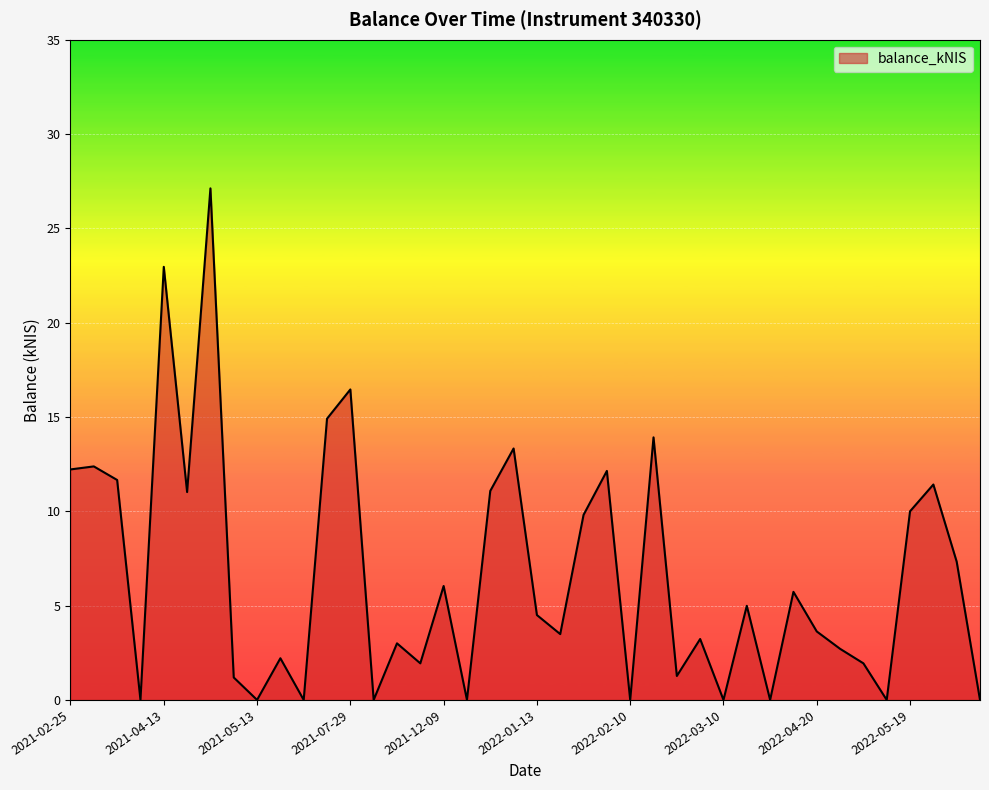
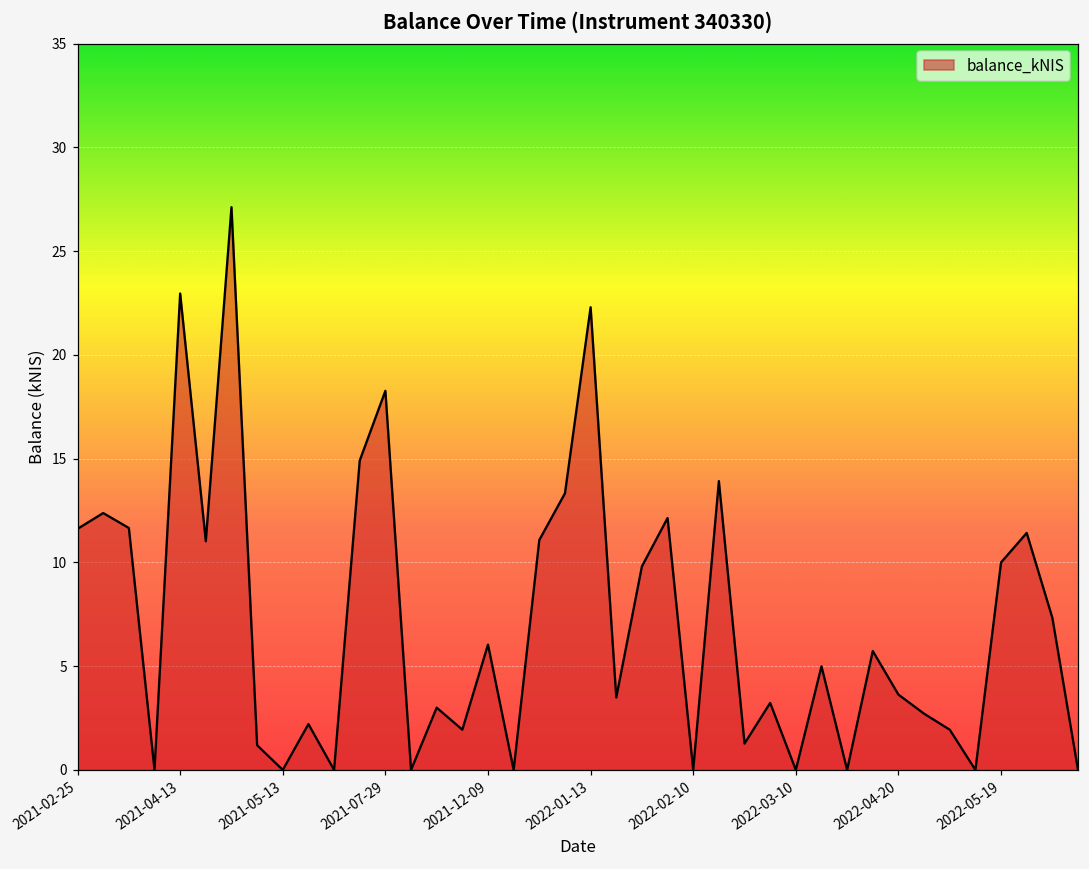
  {
-   "2021-02-25": 12.2,
+   "2021-02-25": 11.6,
    "2021-04-13": 23.0,
    "2021-05-13": 0.0,
-   "2021-07-29": 16.5,
+   "2021-07-29": 18.3,
    "2021-12-09": 6.0,
-   "2022-01-13": 4.5,
+   "2022-01-13": 22.3,
    "2022-02-10": 0.0,
    "2022-03-10": 0.0,
    "2022-04-20": 3.6,
    "2022-05-19": 10.0
  }
